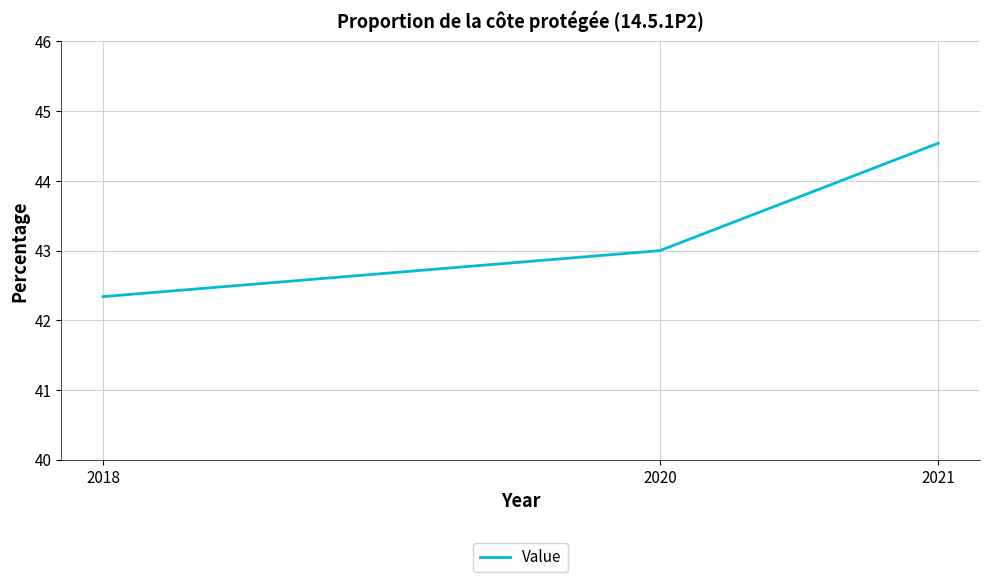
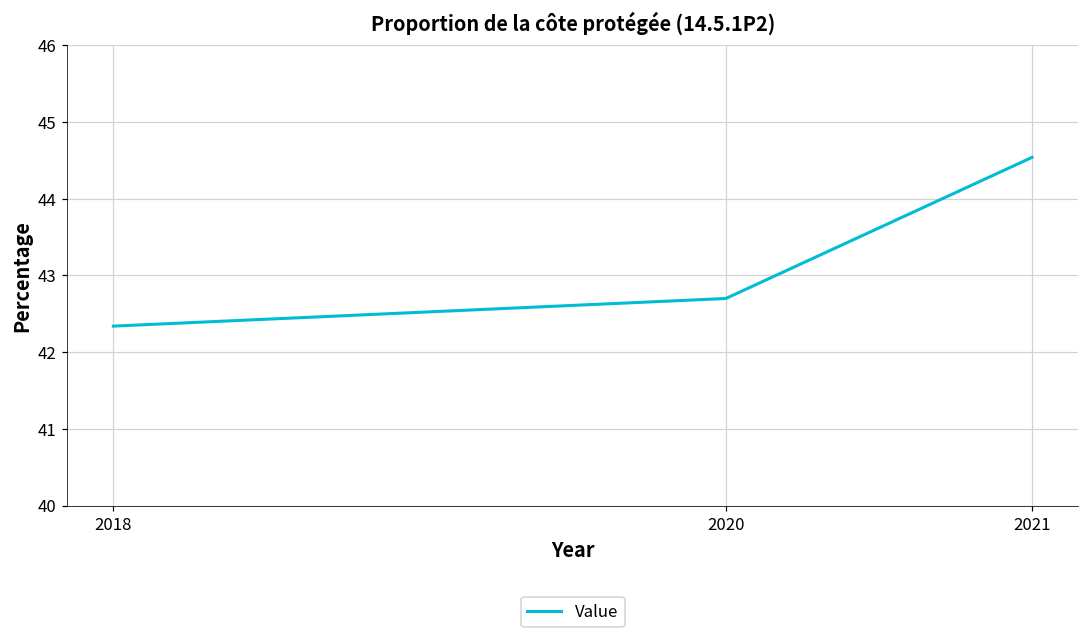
  {
    "2018": 42.3,
-   "2020": 43.0,
+   "2020": 42.7,
    "2021": 44.5
  }
